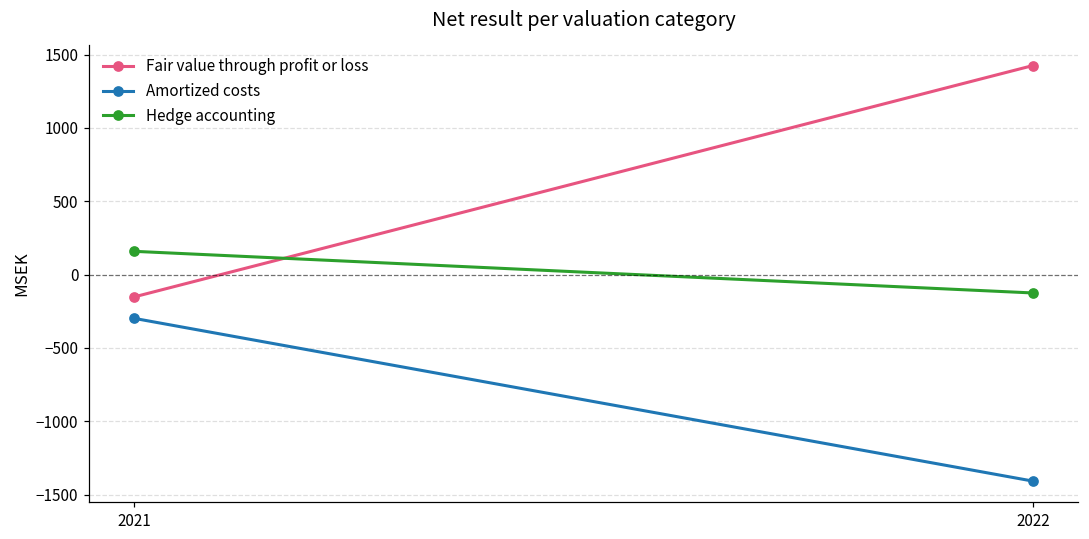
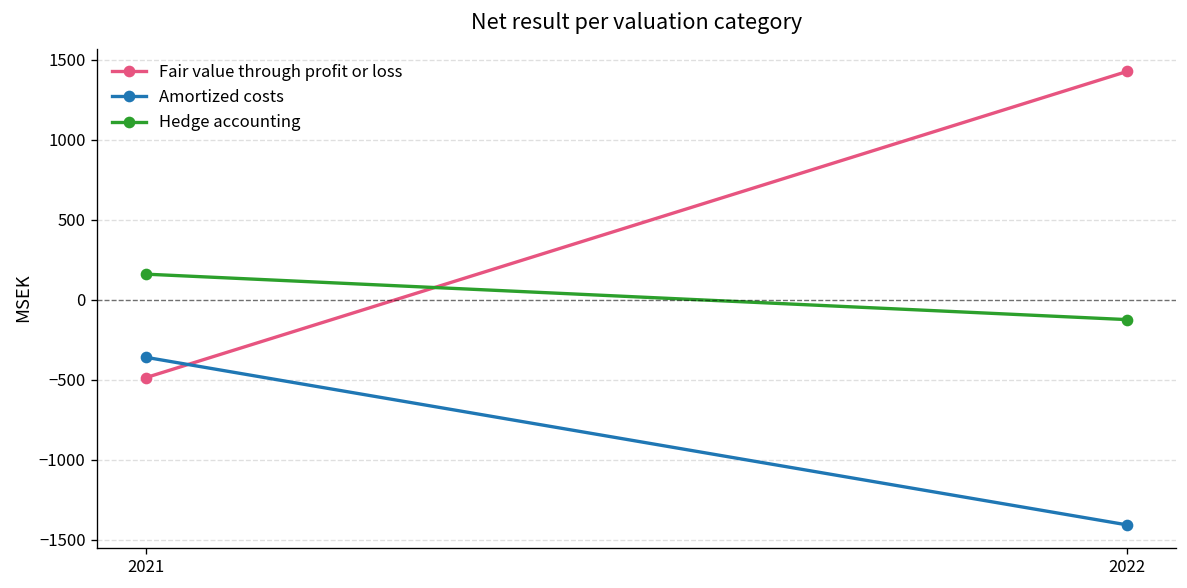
  {
    "Fair value through profit or loss": {
-     "2021": -150,
+     "2021": -490,
      "2022": 1430
    },
    "Amortized costs": {
-     "2021": -300,
+     "2021": -360,
      "2022": -1410
    },
    "Hedge accounting": {
      "2021": 160,
      "2022": -130
    }
  }
